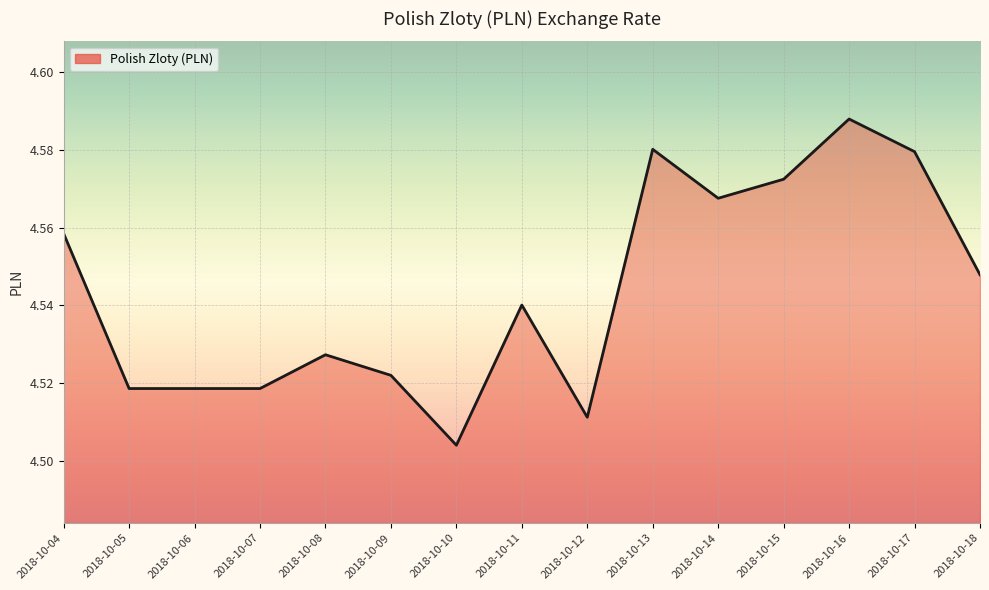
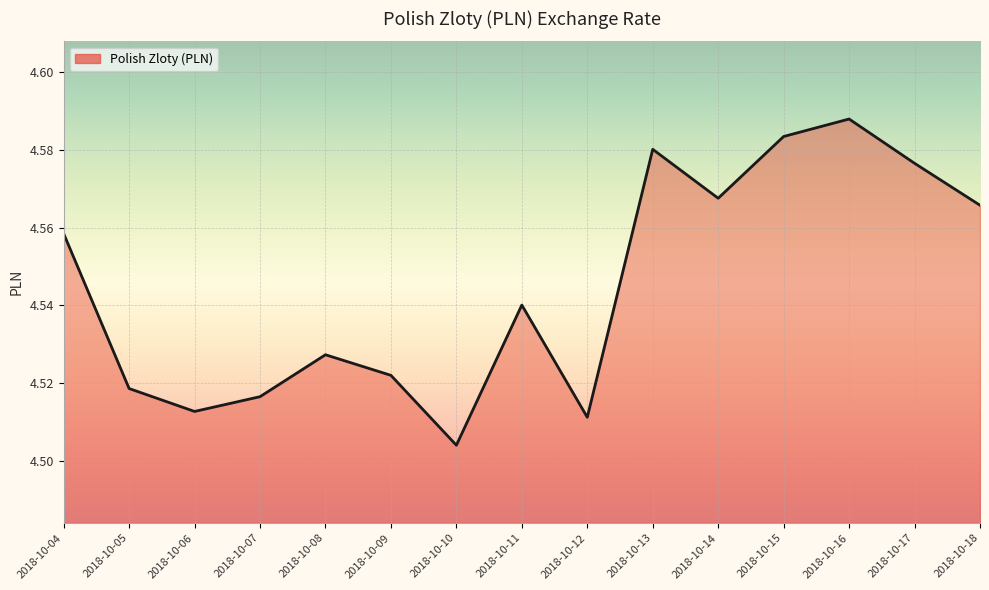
  {
    "2018-10-04": 4.559,
    "2018-10-05": 4.519,
-   "2018-10-06": 4.519,
-   "2018-10-07": 4.519,
+   "2018-10-06": 4.513,
+   "2018-10-07": 4.517,
    "2018-10-08": 4.527,
    "2018-10-09": 4.522,
    "2018-10-10": 4.504,
    "2018-10-11": 4.540,
    "2018-10-12": 4.511,
    "2018-10-13": 4.580,
    "2018-10-14": 4.568,
-   "2018-10-15": 4.573,
+   "2018-10-15": 4.584,
    "2018-10-16": 4.588,
-   "2018-10-17": 4.580,
-   "2018-10-18": 4.548
+   "2018-10-17": 4.577,
+   "2018-10-18": 4.566
  }
